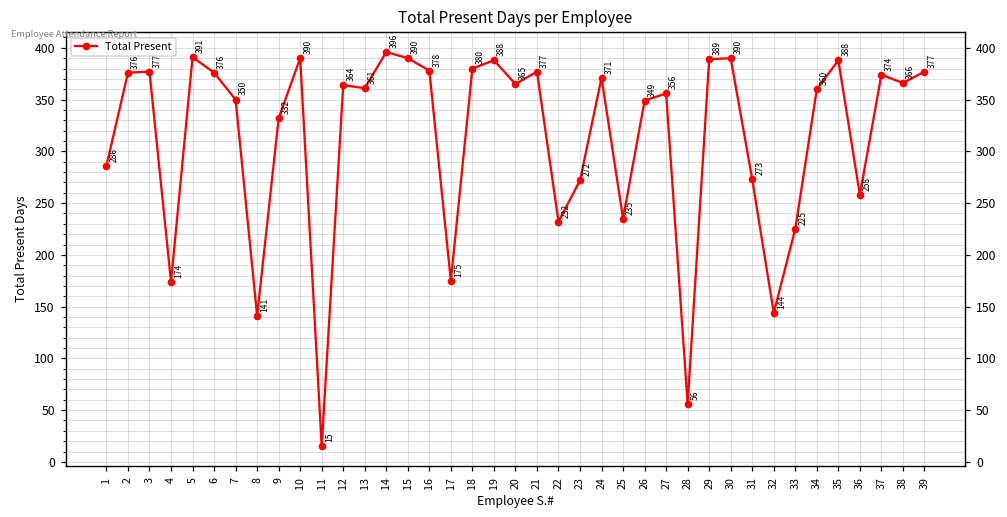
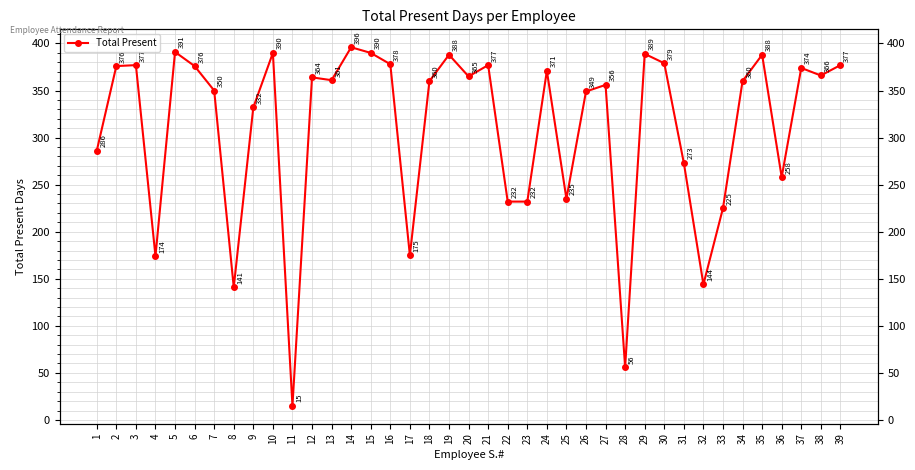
  {
    "1": 286,
    "4": 174,
    "5": 391,
    "6": 376,
    "7": 350,
    "8": 141,
    "9": 332,
    "10": 390,
    "11": 15,
    "12": 364,
    "13": 361,
    "14": 396,
    "15": 390,
    "16": 378,
    "17": 175,
-   "18": 380,
+   "18": 360,
    "19": 388,
    "20": 365,
    "21": 377,
    "22": 232,
-   "23": 272,
+   "23": 232,
    "24": 371,
    "25": 235,
    "26": 349,
    "27": 356,
    "28": 56,
    "29": 389,
-   "30": 390,
+   "30": 379,
    "31": 273,
    "32": 144,
    "33": 225,
    "34": 360,
    "35": 388,
    "36": 258,
    "37": 374,
    "38": 366,
    "39": 377
  }
